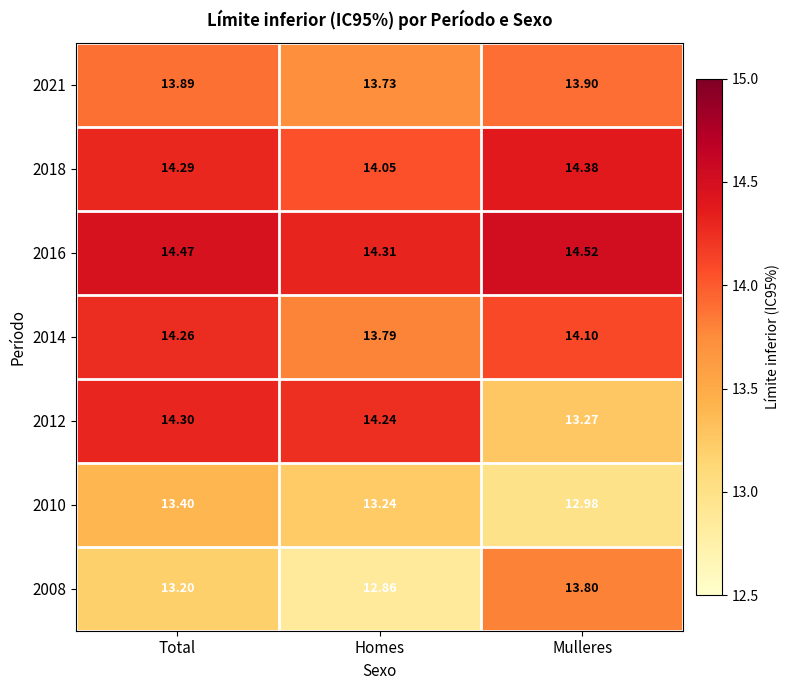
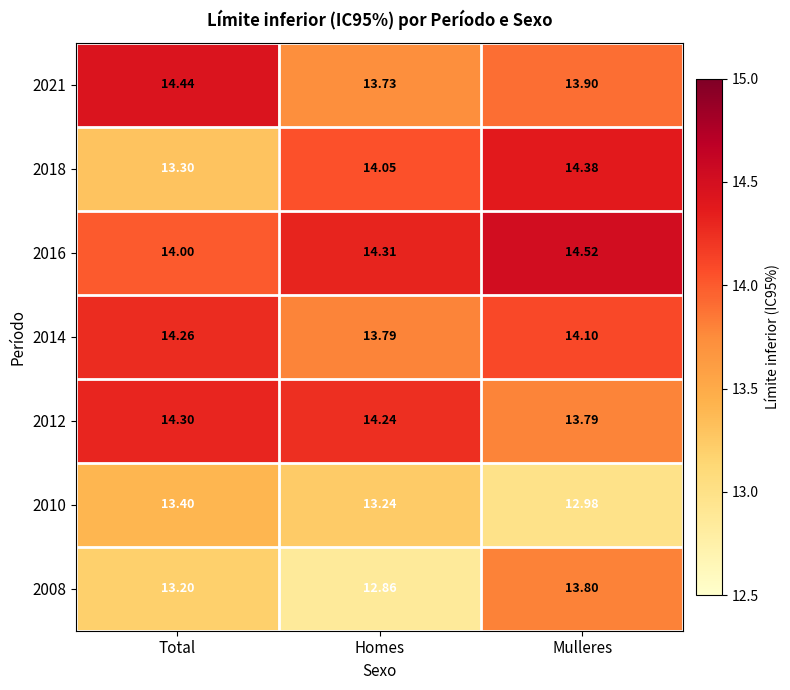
  {
    "2021": {
-     "Total": 13.89,
+     "Total": 14.44,
      "Homes": 13.73,
      "Mulleres": 13.90
    },
    "2018": {
-     "Total": 14.29,
+     "Total": 13.30,
      "Homes": 14.05,
      "Mulleres": 14.38
    },
    "2016": {
-     "Total": 14.47,
+     "Total": 14.00,
      "Homes": 14.31,
      "Mulleres": 14.52
    },
    "2014": {
      "Total": 14.26,
      "Homes": 13.79,
      "Mulleres": 14.10
    },
    "2012": {
      "Total": 14.30,
      "Homes": 14.24,
-     "Mulleres": 13.27
+     "Mulleres": 13.79
    },
    "2010": {
      "Total": 13.40,
      "Homes": 13.24,
      "Mulleres": 12.98
    },
    "2008": {
      "Total": 13.20,
      "Homes": 12.86,
      "Mulleres": 13.80
    }
  }
